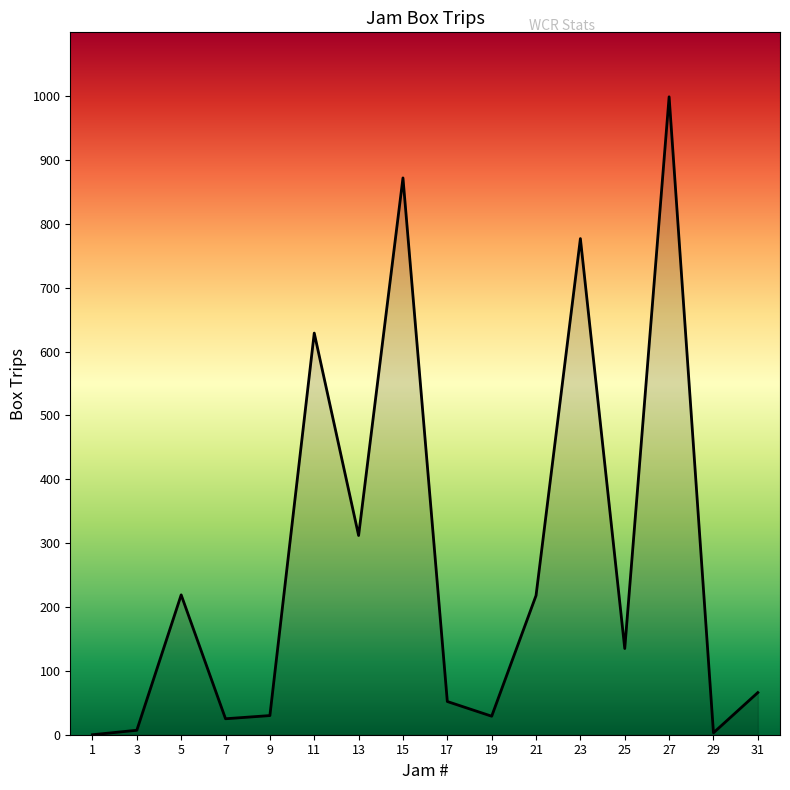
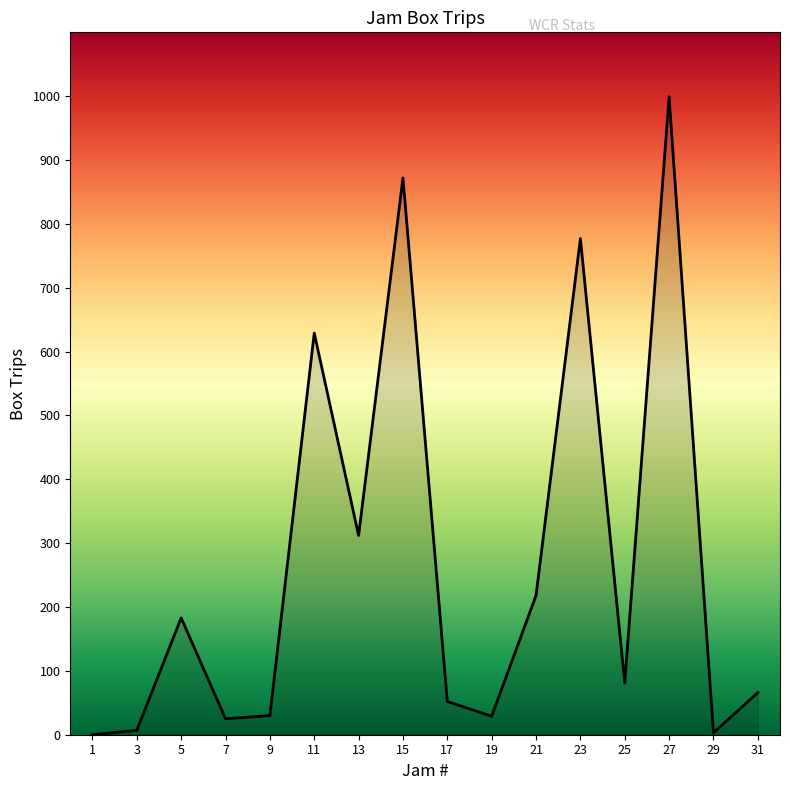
  {
    "1": 0,
    "3": 10,
-   "5": 220,
+   "5": 180,
    "7": 30,
    "9": 30,
    "11": 630,
    "13": 310,
    "15": 870,
    "17": 50,
    "19": 30,
    "21": 220,
    "23": 780,
-   "25": 140,
+   "25": 80,
    "27": 1000,
    "29": 0,
    "31": 70
  }
